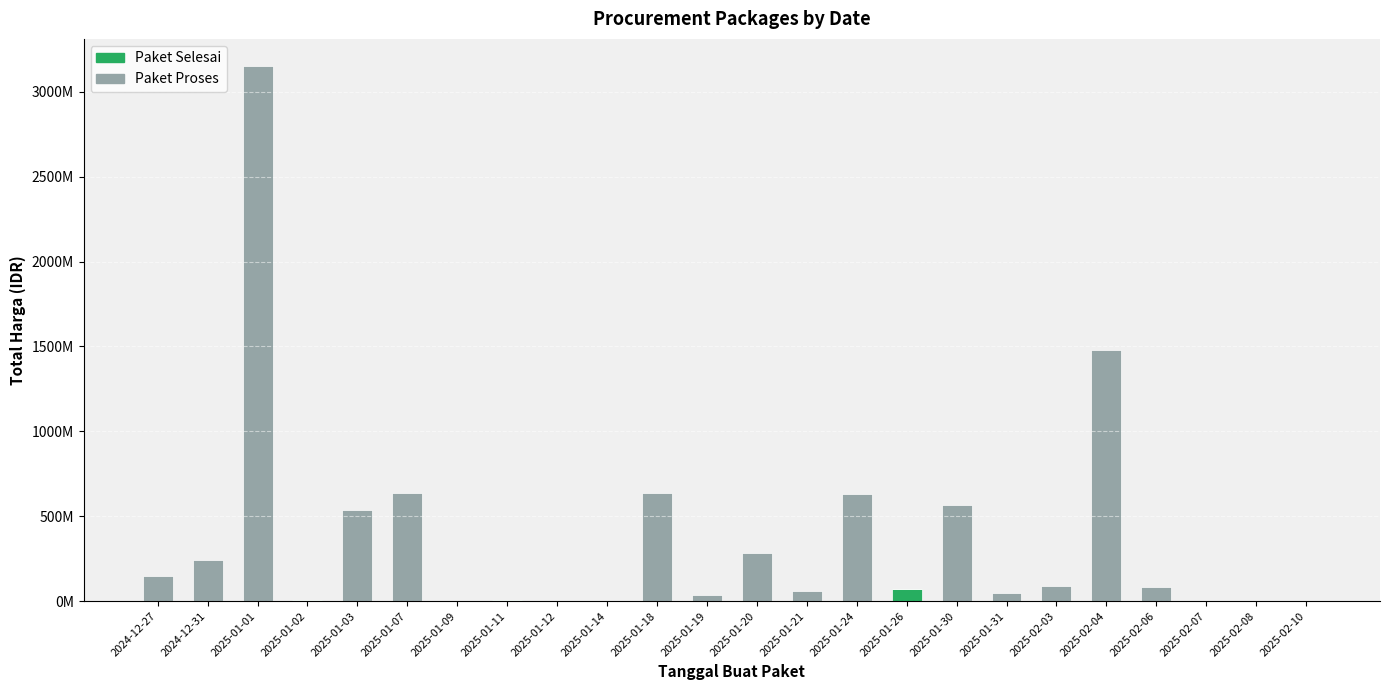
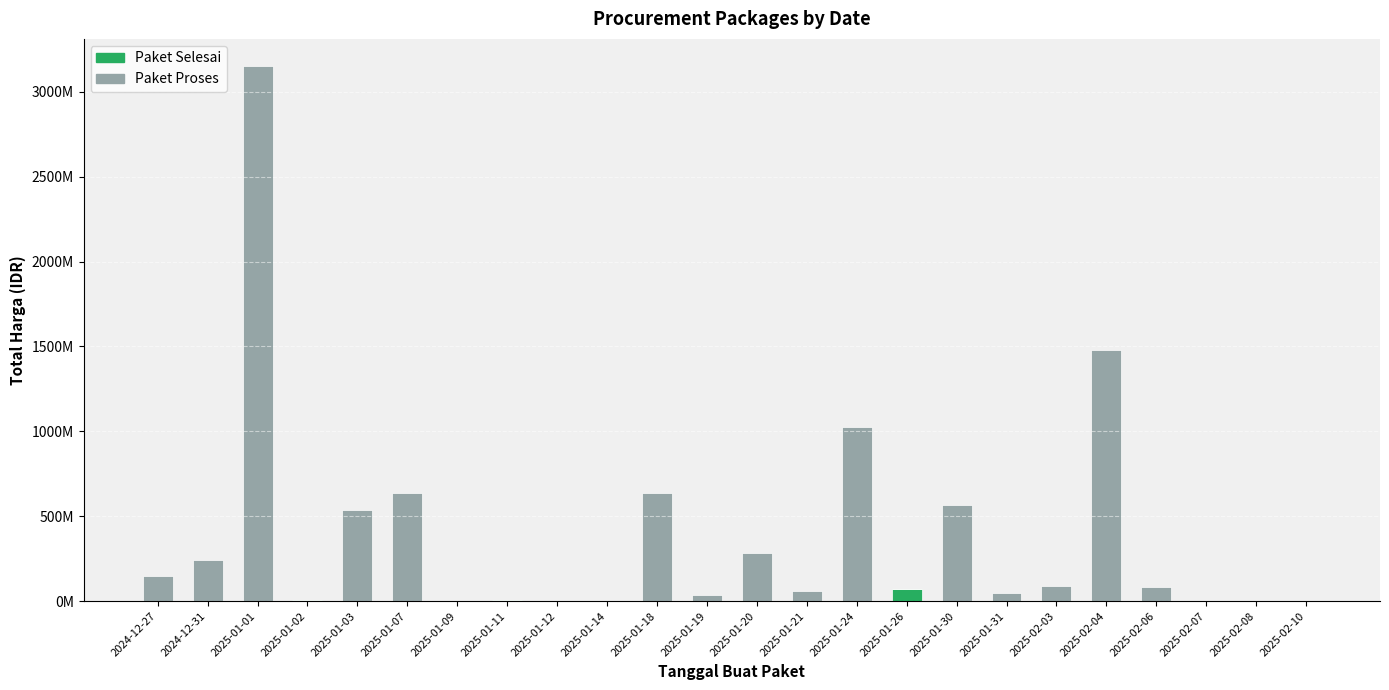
  {
    "Paket Selesai": {
      "2024-12-27": 0,
      "2024-12-31": 0,
      "2025-01-01": 0,
      "2025-01-03": 0,
      "2025-01-07": 0,
      "2025-01-12": 0,
      "2025-01-14": 0,
      "2025-01-18": 0,
      "2025-01-19": 0,
      "2025-01-20": 0,
      "2025-01-21": 0,
      "2025-01-24": 0,
      "2025-01-26": 70000000,
      "2025-01-30": 0,
      "2025-01-31": 0,
      "2025-02-03": 0,
      "2025-02-07": 0,
      "2025-02-08": 0,
      "2025-02-10": 0
    },
    "Paket Proses": {
      "2024-12-27": 150000000,
      "2024-12-31": 240000000,
      "2025-01-01": 3150000000,
      "2025-01-02": 0,
      "2025-01-03": 540000000,
      "2025-01-07": 640000000,
      "2025-01-09": 0,
      "2025-01-11": 0,
      "2025-01-18": 640000000,
      "2025-01-19": 40000000,
      "2025-01-20": 290000000,
      "2025-01-21": 60000000,
-     "2025-01-24": 630000000,
+     "2025-01-24": 1020000000,
      "2025-01-26": 0,
      "2025-01-30": 570000000,
      "2025-01-31": 50000000,
      "2025-02-03": 90000000,
      "2025-02-04": 1480000000,
      "2025-02-06": 80000000
    }
  }
